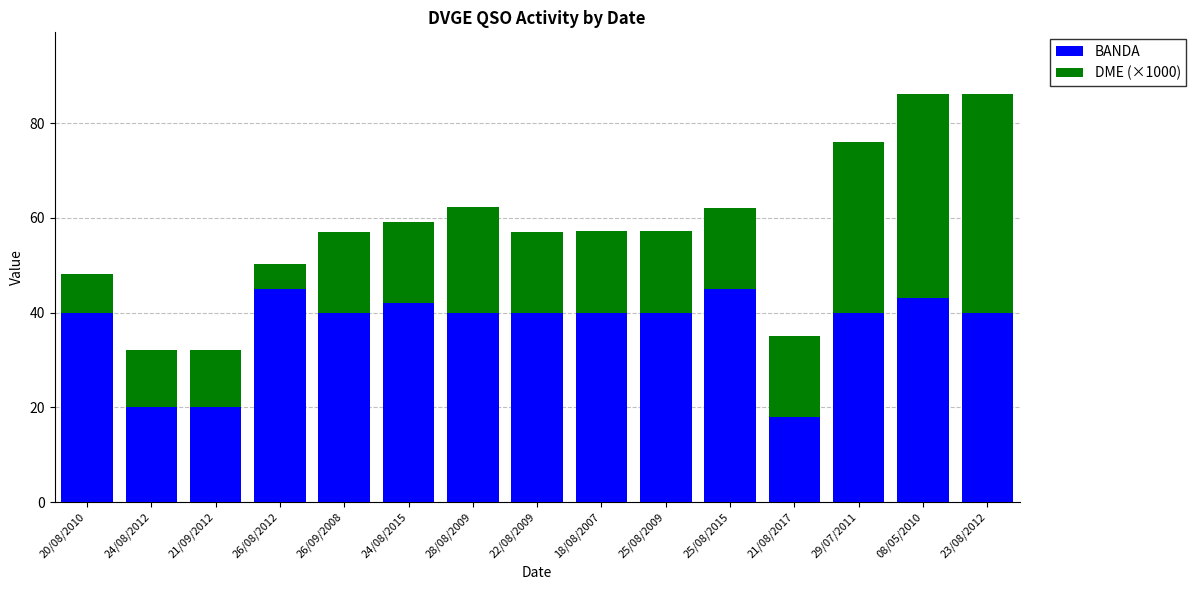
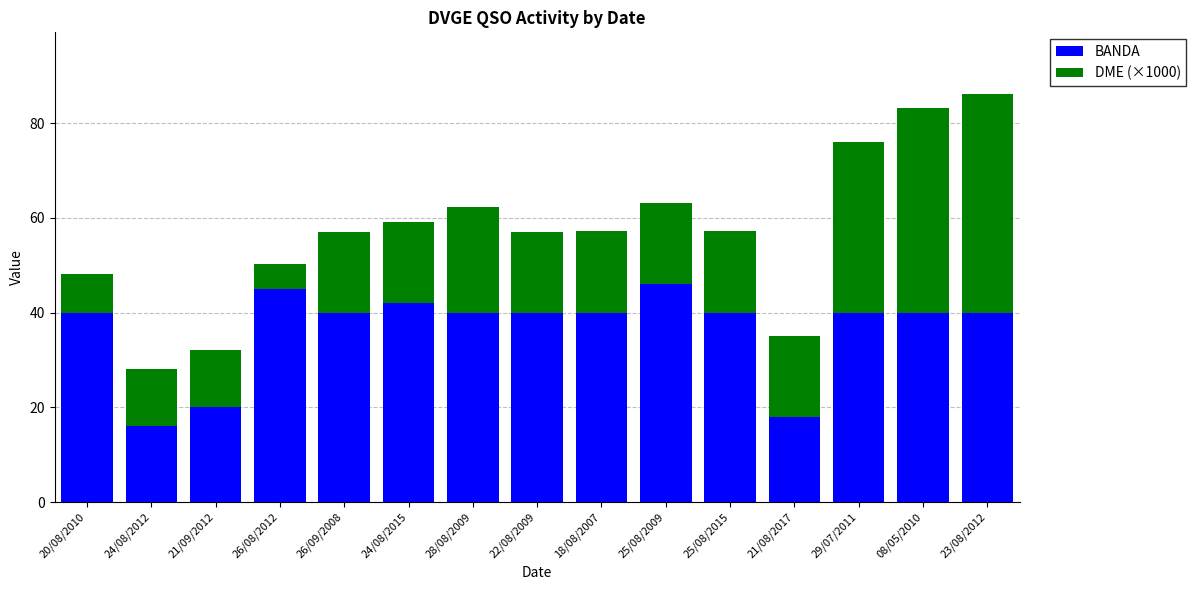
  {
    "BANDA": {
      "20/08/2010": 40,
-     "24/08/2012": 20,
+     "24/08/2012": 16,
      "21/09/2012": 20,
      "26/08/2012": 45,
      "26/09/2008": 40,
      "24/08/2015": 42,
      "28/08/2009": 40,
      "22/08/2009": 40,
      "18/08/2007": 40,
-     "25/08/2009": 40,
-     "25/08/2015": 45,
+     "25/08/2009": 46,
+     "25/08/2015": 40,
      "21/08/2017": 18,
      "29/07/2011": 40,
-     "08/05/2010": 43,
+     "08/05/2010": 40,
      "23/08/2012": 40
    },
    "DME (×1000)": {
      "20/08/2010": 8,
      "24/08/2012": 12,
      "21/09/2012": 12,
      "26/08/2012": 5,
      "26/09/2008": 17,
      "24/08/2015": 17,
      "28/08/2009": 22,
      "22/08/2009": 17,
      "18/08/2007": 17,
      "25/08/2009": 17,
      "25/08/2015": 17,
      "21/08/2017": 17,
      "29/07/2011": 36,
      "08/05/2010": 43,
      "23/08/2012": 46
    }
  }
